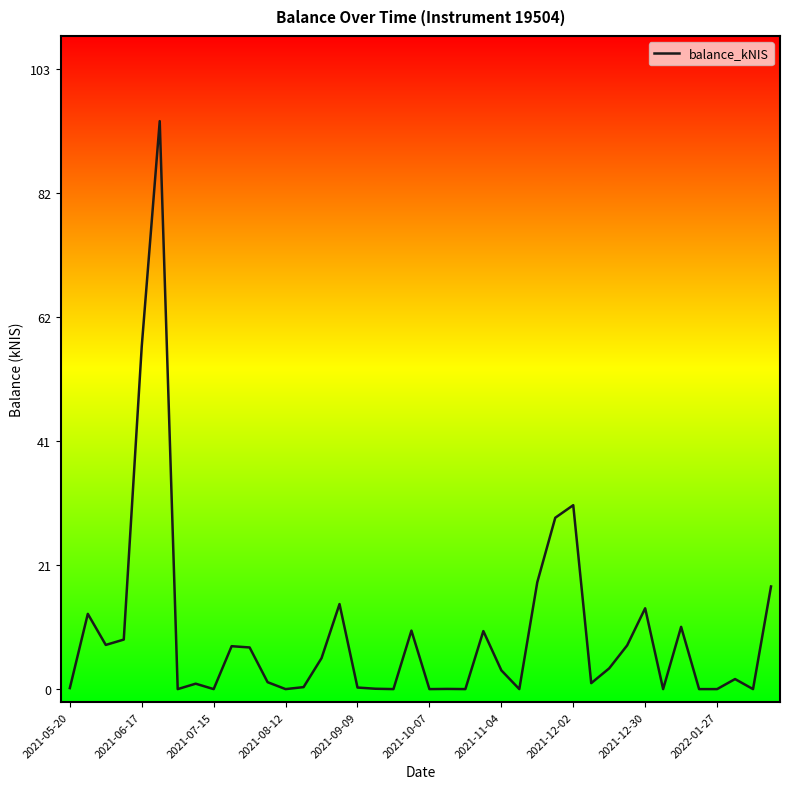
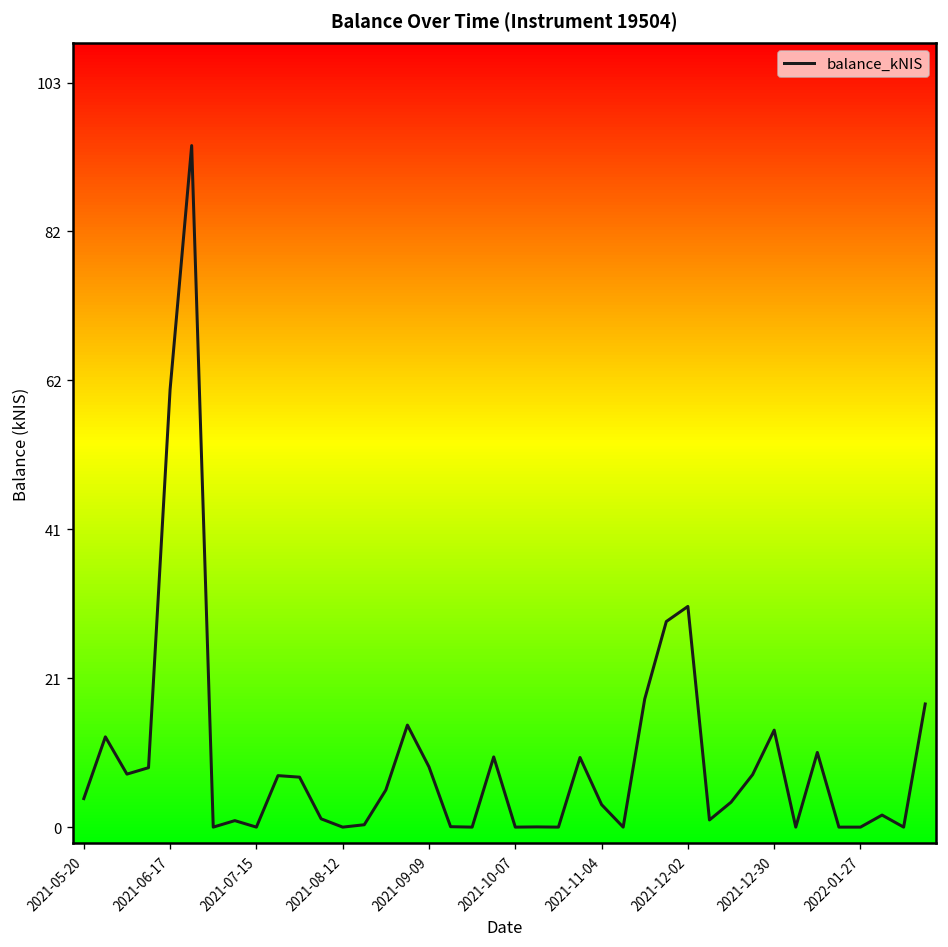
  {
-   "2021-05-20": 0,
-   "2021-06-17": 57,
+   "2021-05-20": 4,
+   "2021-06-17": 61,
    "2021-07-15": 0,
    "2021-08-12": 0,
-   "2021-09-09": 0,
+   "2021-09-09": 8,
    "2021-10-07": 0,
    "2021-11-04": 3,
    "2021-12-02": 31,
    "2021-12-30": 13,
    "2022-01-27": 0
  }
